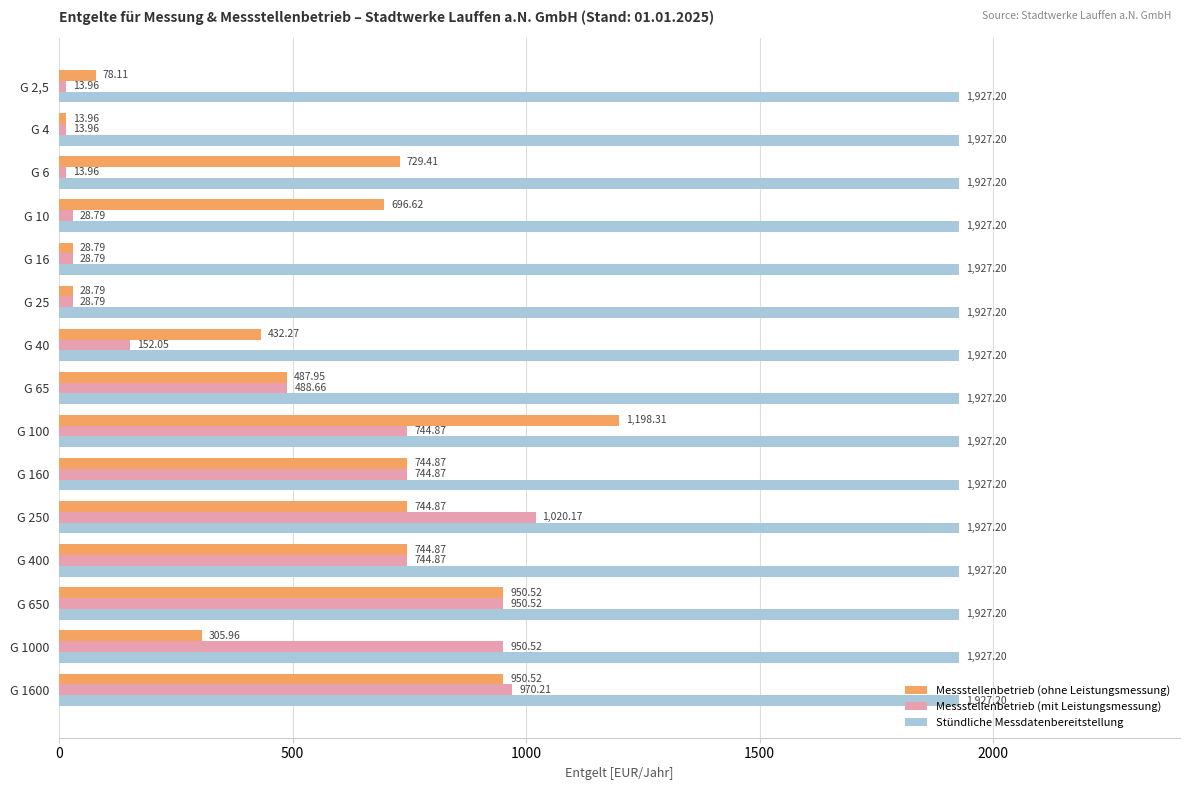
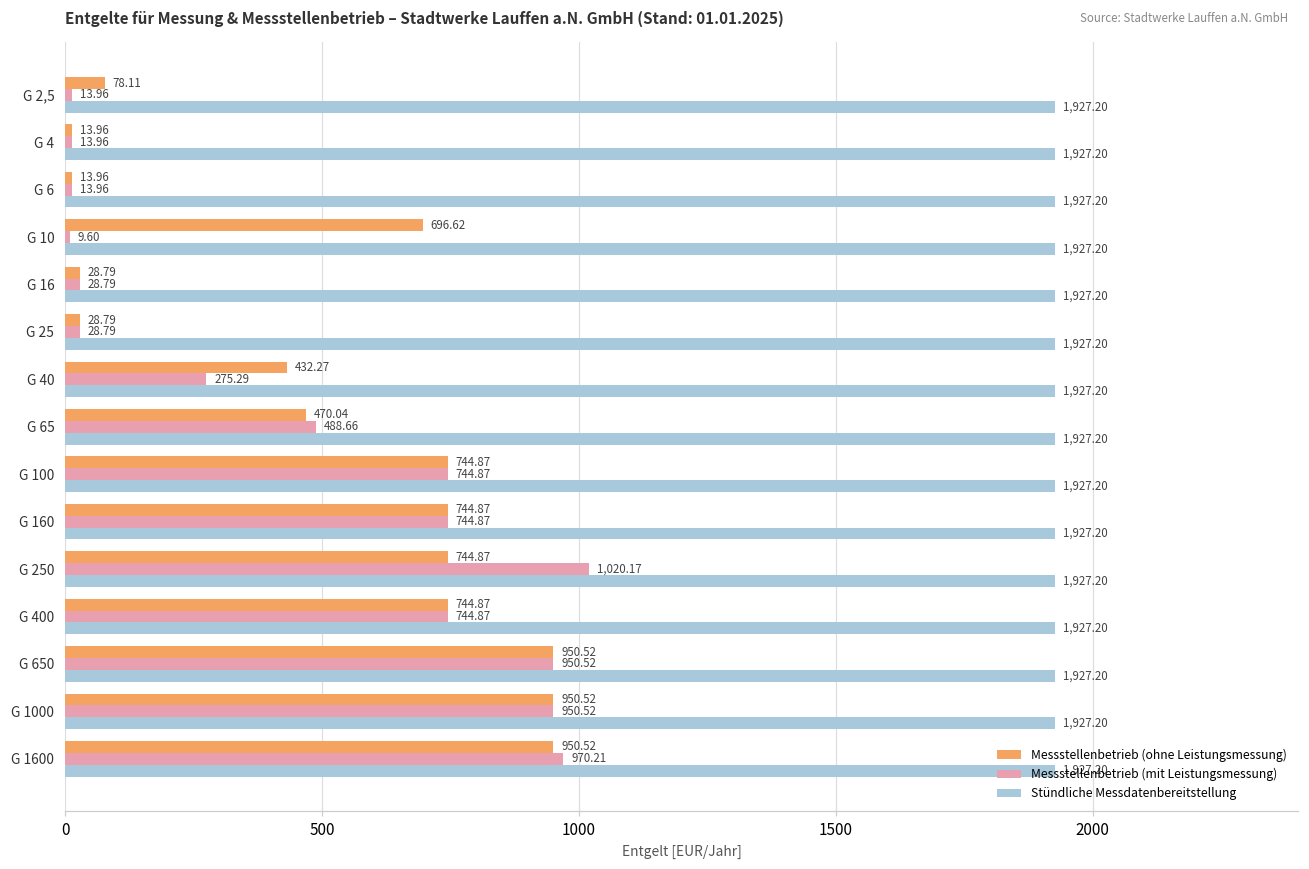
  {
    "Messstellenbetrieb (ohne Leistungsmessung)": {
      "G 2,5": "78.11",
      "G 4": "13.96",
-     "G 6": "729.41",
+     "G 6": "13.96",
      "G 10": "696.62",
      "G 16": "28.79",
      "G 25": "28.79",
      "G 40": "432.27",
-     "G 65": "487.95",
-     "G 100": "1,198.31",
+     "G 65": "470.04",
+     "G 100": "744.87",
      "G 160": "744.87",
      "G 250": "744.87",
      "G 400": "744.87",
      "G 650": "950.52",
-     "G 1000": "305.96",
+     "G 1000": "950.52",
      "G 1600": "950.52"
    },
    "Messstellenbetrieb (mit Leistungsmessung)": {
      "G 2,5": "13.96",
      "G 4": "13.96",
      "G 6": "13.96",
-     "G 10": "28.79",
+     "G 10": "9.60",
      "G 16": "28.79",
      "G 25": "28.79",
-     "G 40": "152.05",
+     "G 40": "275.29",
      "G 65": "488.66",
      "G 100": "744.87",
      "G 160": "744.87",
      "G 250": "1,020.17",
      "G 400": "744.87",
      "G 650": "950.52",
      "G 1000": "950.52",
      "G 1600": "970.21"
    },
    "Stündliche Messdatenbereitstellung": {
      "G 2,5": "1,927.20",
      "G 4": "1,927.20",
      "G 6": "1,927.20",
      "G 10": "1,927.20",
      "G 16": "1,927.20",
      "G 25": "1,927.20",
      "G 40": "1,927.20",
      "G 65": "1,927.20",
      "G 100": "1,927.20",
      "G 160": "1,927.20",
      "G 250": "1,927.20",
      "G 400": "1,927.20",
      "G 650": "1,927.20",
      "G 1000": "1,927.20",
      "G 1600": "1,927.20"
    }
  }
